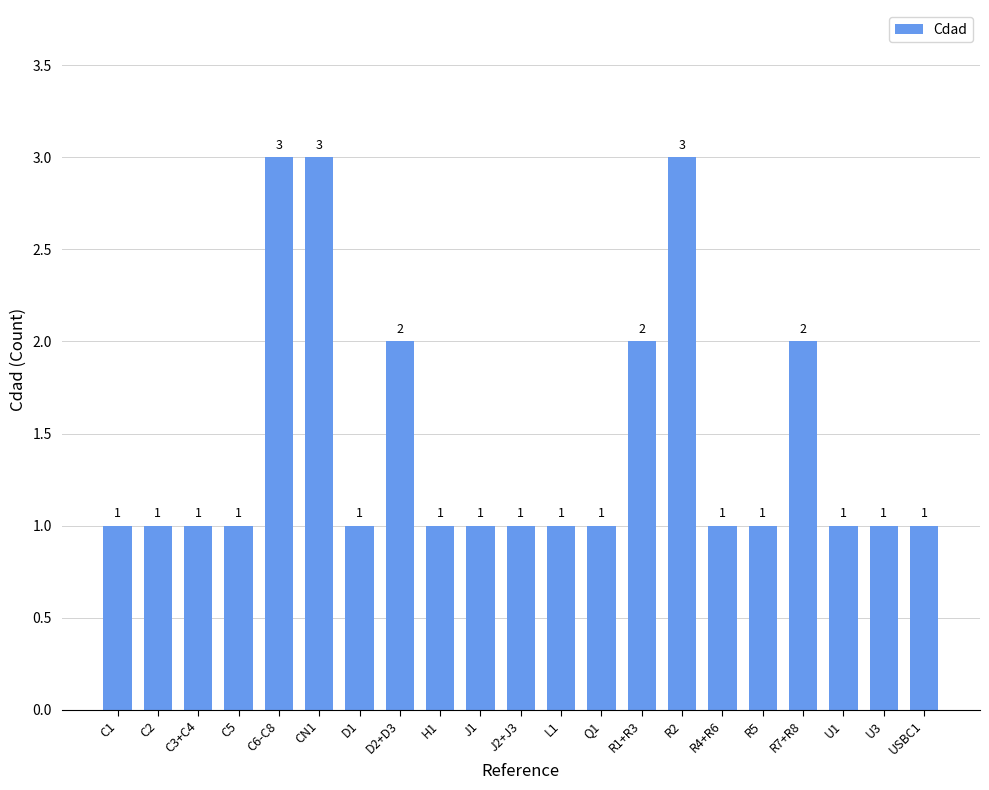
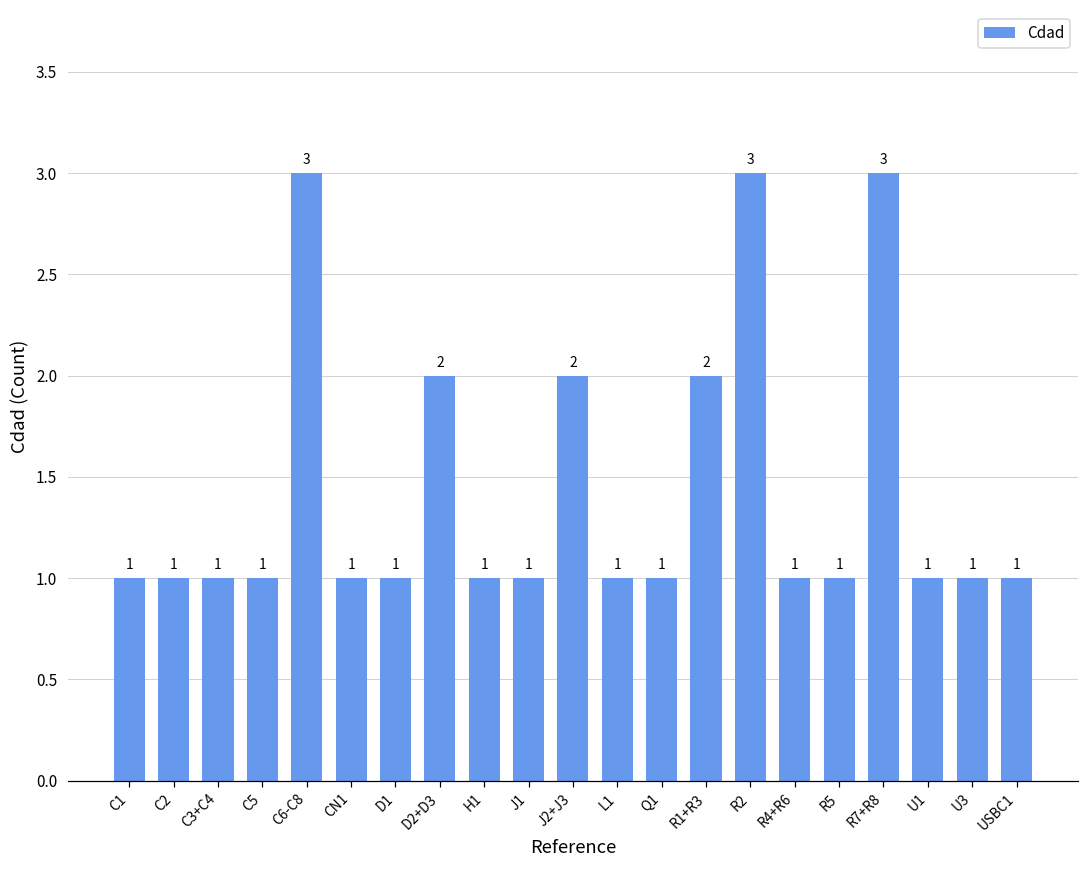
  {
    "C1": 1,
    "C2": 1,
    "C3+C4": 1,
    "C5": 1,
    "C6-C8": 3,
-   "CN1": 3,
+   "CN1": 1,
    "D1": 1,
    "D2+D3": 2,
    "H1": 1,
    "J1": 1,
-   "J2+J3": 1,
+   "J2+J3": 2,
    "L1": 1,
    "Q1": 1,
    "R1+R3": 2,
    "R2": 3,
    "R4+R6": 1,
    "R5": 1,
-   "R7+R8": 2,
+   "R7+R8": 3,
    "U1": 1,
    "U3": 1,
    "USBC1": 1
  }
